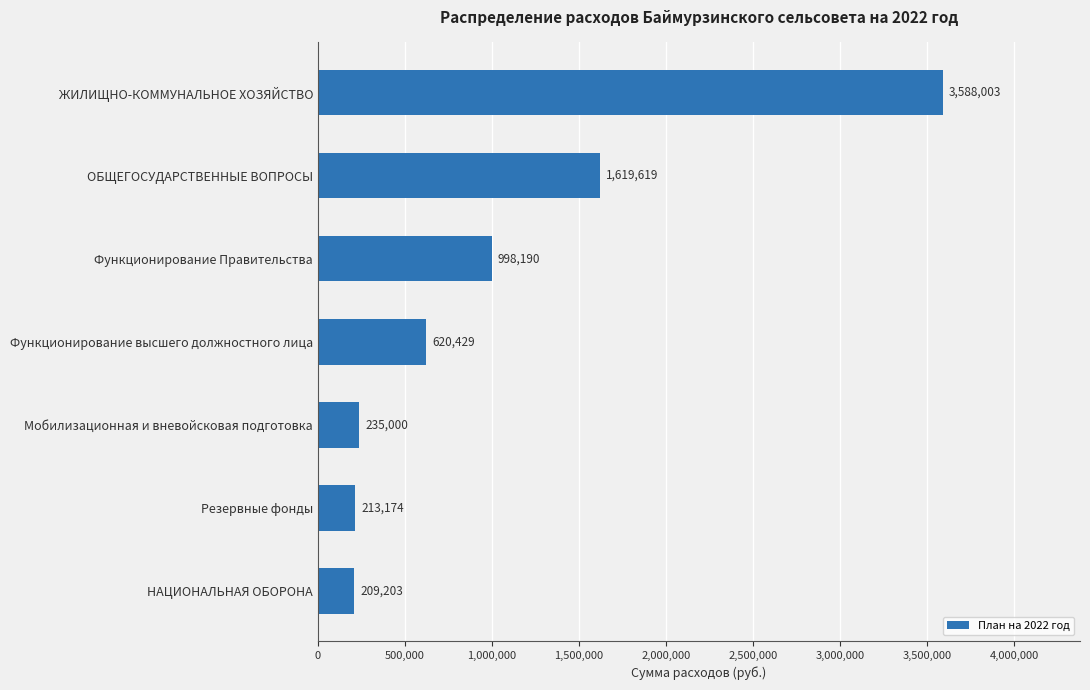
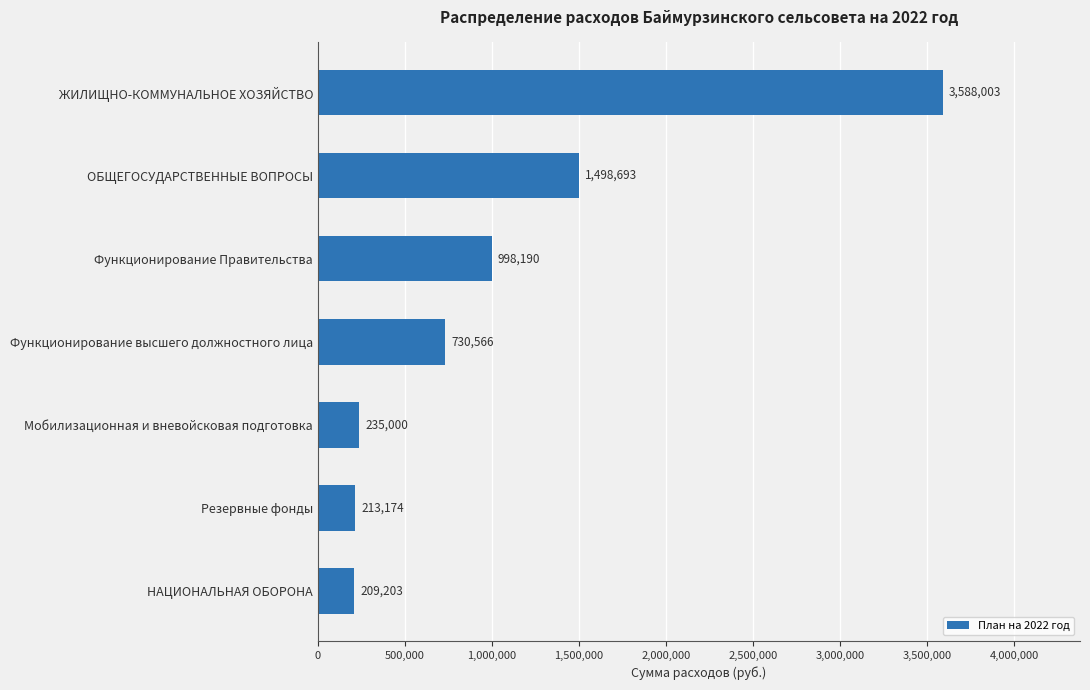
  {
    "ЖИЛИЩНО-КОММУНАЛЬНОЕ ХОЗЯЙСТВО": "3,588,003",
-   "ОБЩЕГОСУДАРСТВЕННЫЕ ВОПРОСЫ": "1,619,619",
+   "ОБЩЕГОСУДАРСТВЕННЫЕ ВОПРОСЫ": "1,498,693",
    "Функционирование Правительства": "998,190",
-   "Функционирование высшего должностного лица": "620,429",
+   "Функционирование высшего должностного лица": "730,566",
    "Мобилизационная и вневойсковая подготовка": "235,000",
    "Резервные фонды": "213,174",
    "НАЦИОНАЛЬНАЯ ОБОРОНА": "209,203"
  }
